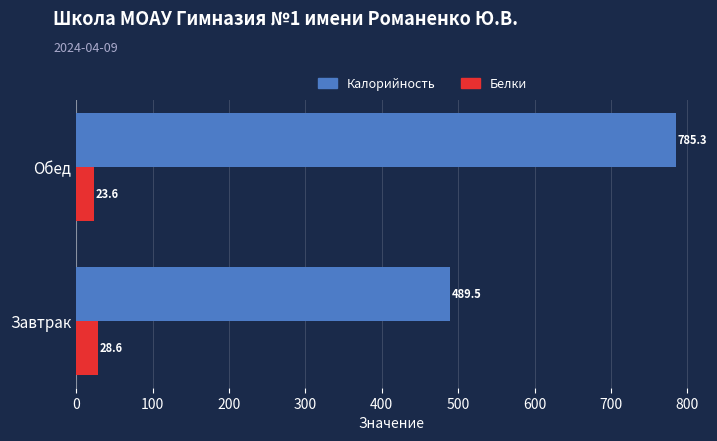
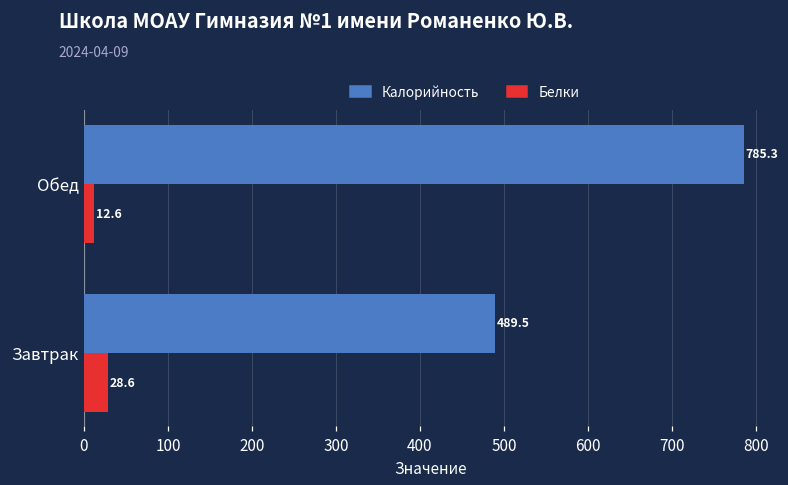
  {
    "Калорийность": {
      "Обед": 785.3,
      "Завтрак": 489.5
    },
    "Белки": {
-     "Обед": 23.6,
+     "Обед": 12.6,
      "Завтрак": 28.6
    }
  }
